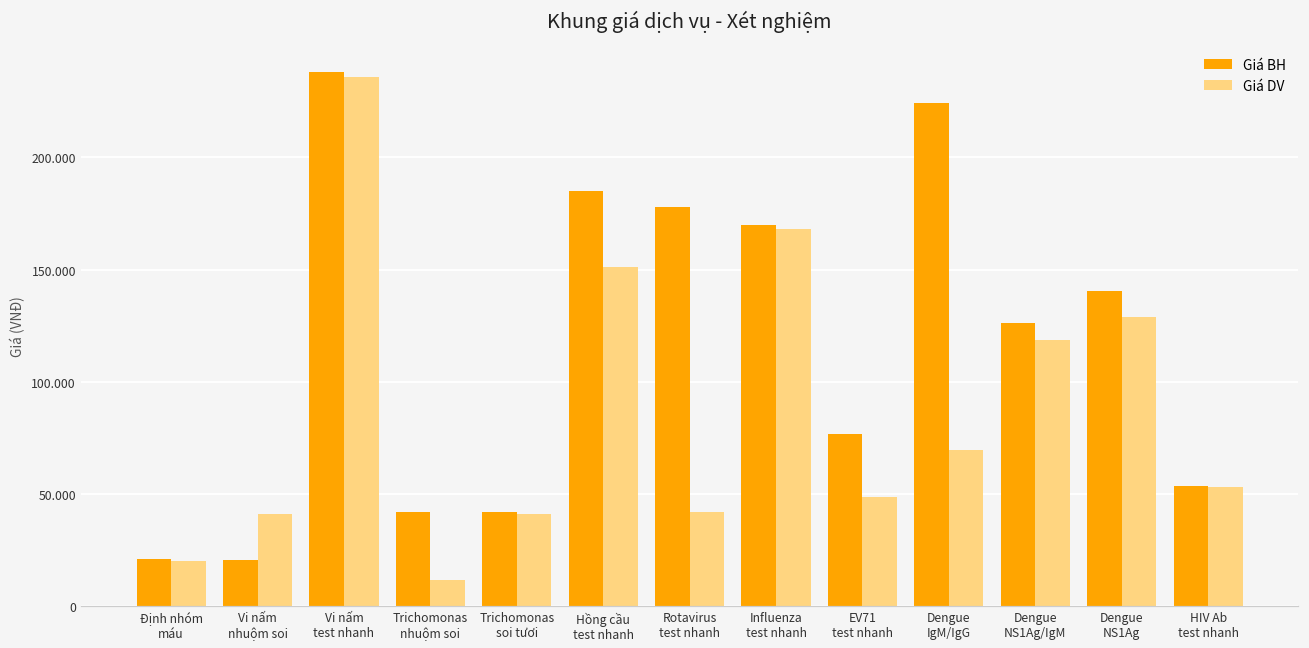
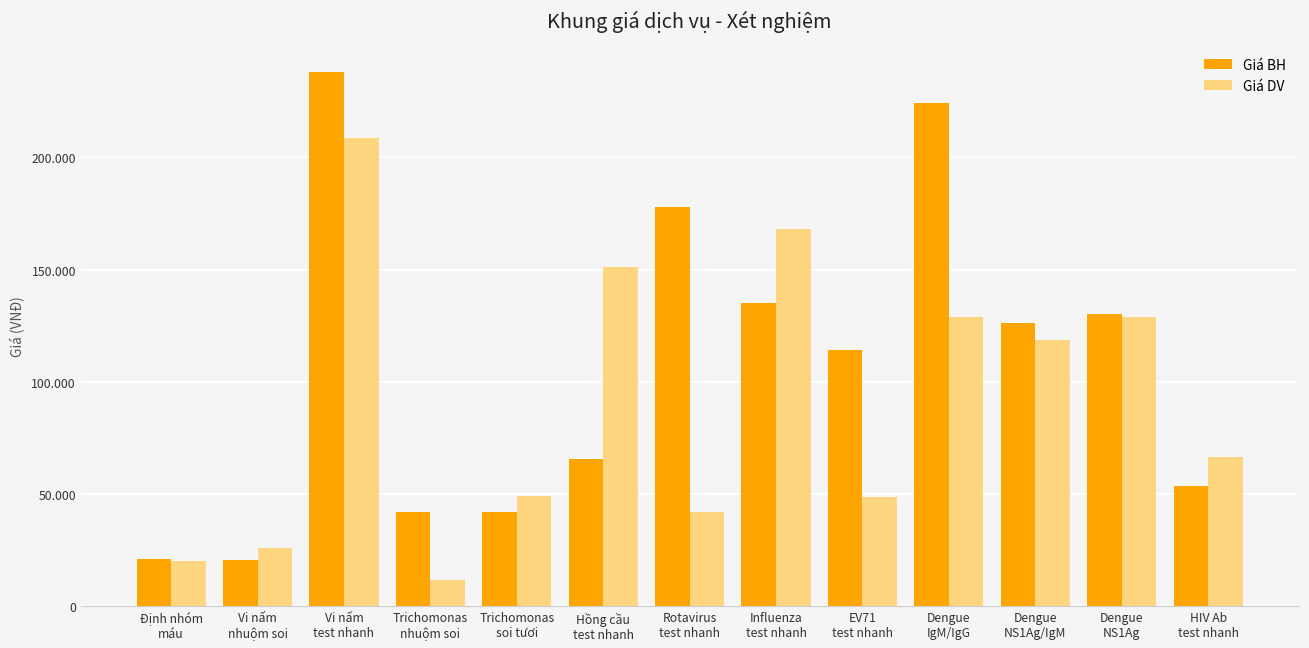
  {
    "Giá BH": {
      "Định nhóm máu": 21,
      "Vi nấm nhuộm soi": 20,
      "Vi nấm test nhanh": 238,
      "Trichomonas nhuộm soi": 42,
      "Trichomonas soi tươi": 42,
-     "Hồng cầu test nhanh": 185,
+     "Hồng cầu test nhanh": 66,
      "Rotavirus test nhanh": 178,
-     "Influenza test nhanh": 170,
-     "EV71 test nhanh": 77,
+     "Influenza test nhanh": 135,
+     "EV71 test nhanh": 114,
      "Dengue IgM/IgG": 224,
      "Dengue NS1Ag/IgM": 126,
-     "Dengue NS1Ag": 140,
+     "Dengue NS1Ag": 130,
      "HIV Ab test nhanh": 54
    },
    "Giá DV": {
      "Định nhóm máu": 20,
-     "Vi nấm nhuộm soi": 41,
-     "Vi nấm test nhanh": 236,
+     "Vi nấm nhuộm soi": 26,
+     "Vi nấm test nhanh": 209,
      "Trichomonas nhuộm soi": 12,
-     "Trichomonas soi tươi": 41,
+     "Trichomonas soi tươi": 49,
      "Hồng cầu test nhanh": 151,
      "Rotavirus test nhanh": 42,
      "Influenza test nhanh": 168,
      "EV71 test nhanh": 49,
-     "Dengue IgM/IgG": 69,
+     "Dengue IgM/IgG": 129,
      "Dengue NS1Ag/IgM": 118,
      "Dengue NS1Ag": 129,
-     "HIV Ab test nhanh": 53
+     "HIV Ab test nhanh": 67
    }
  }
